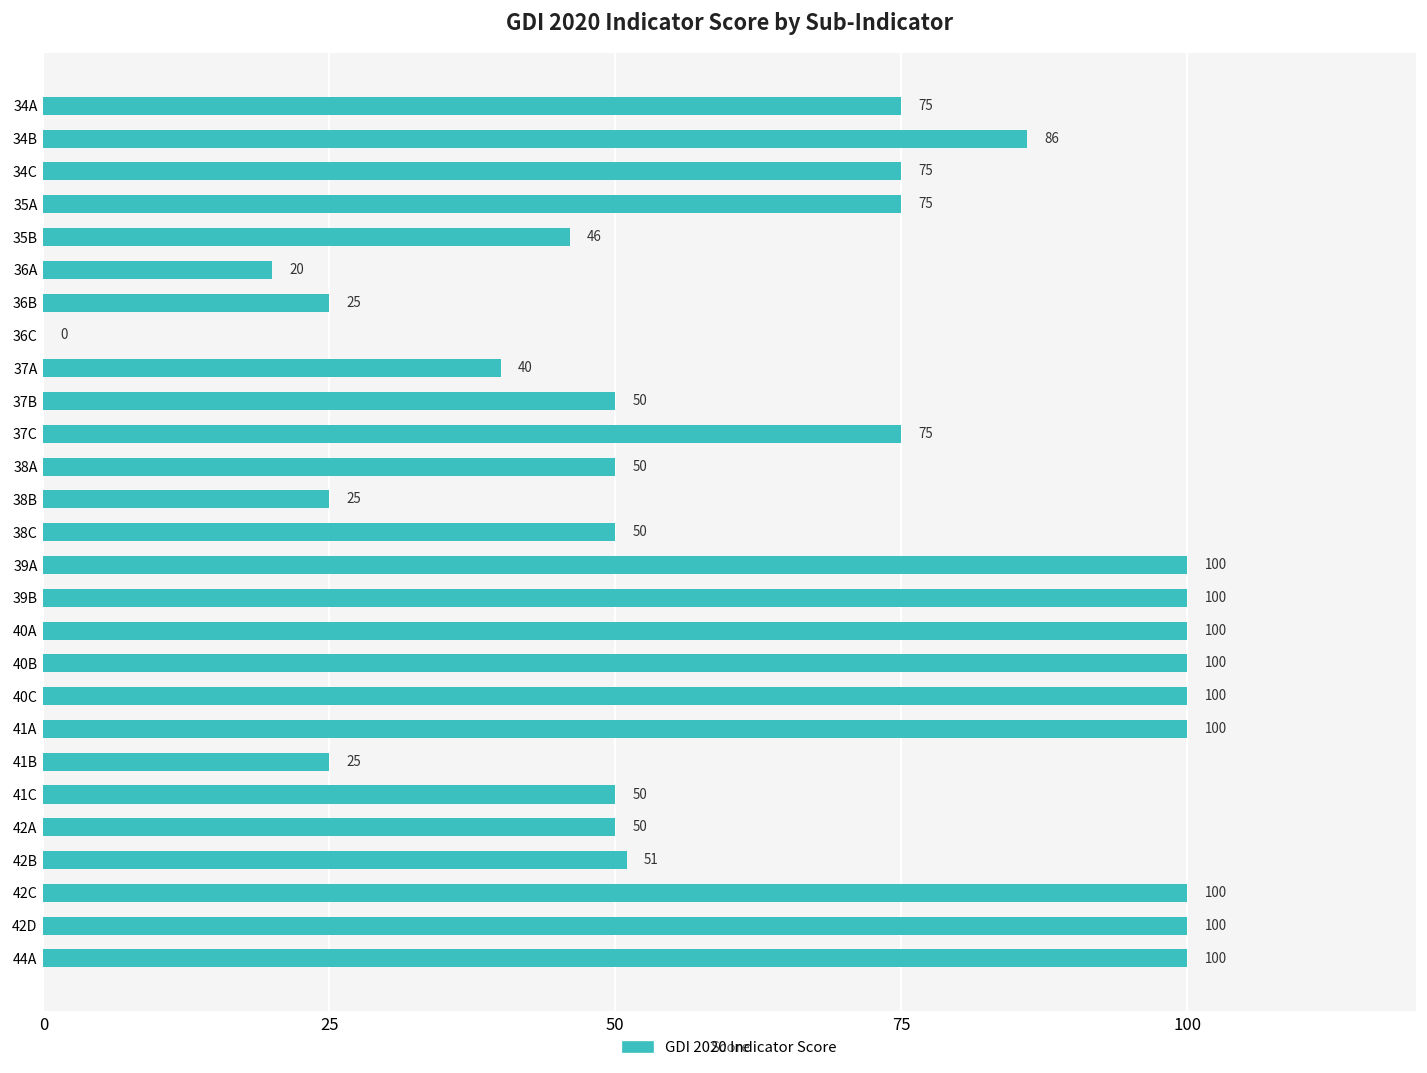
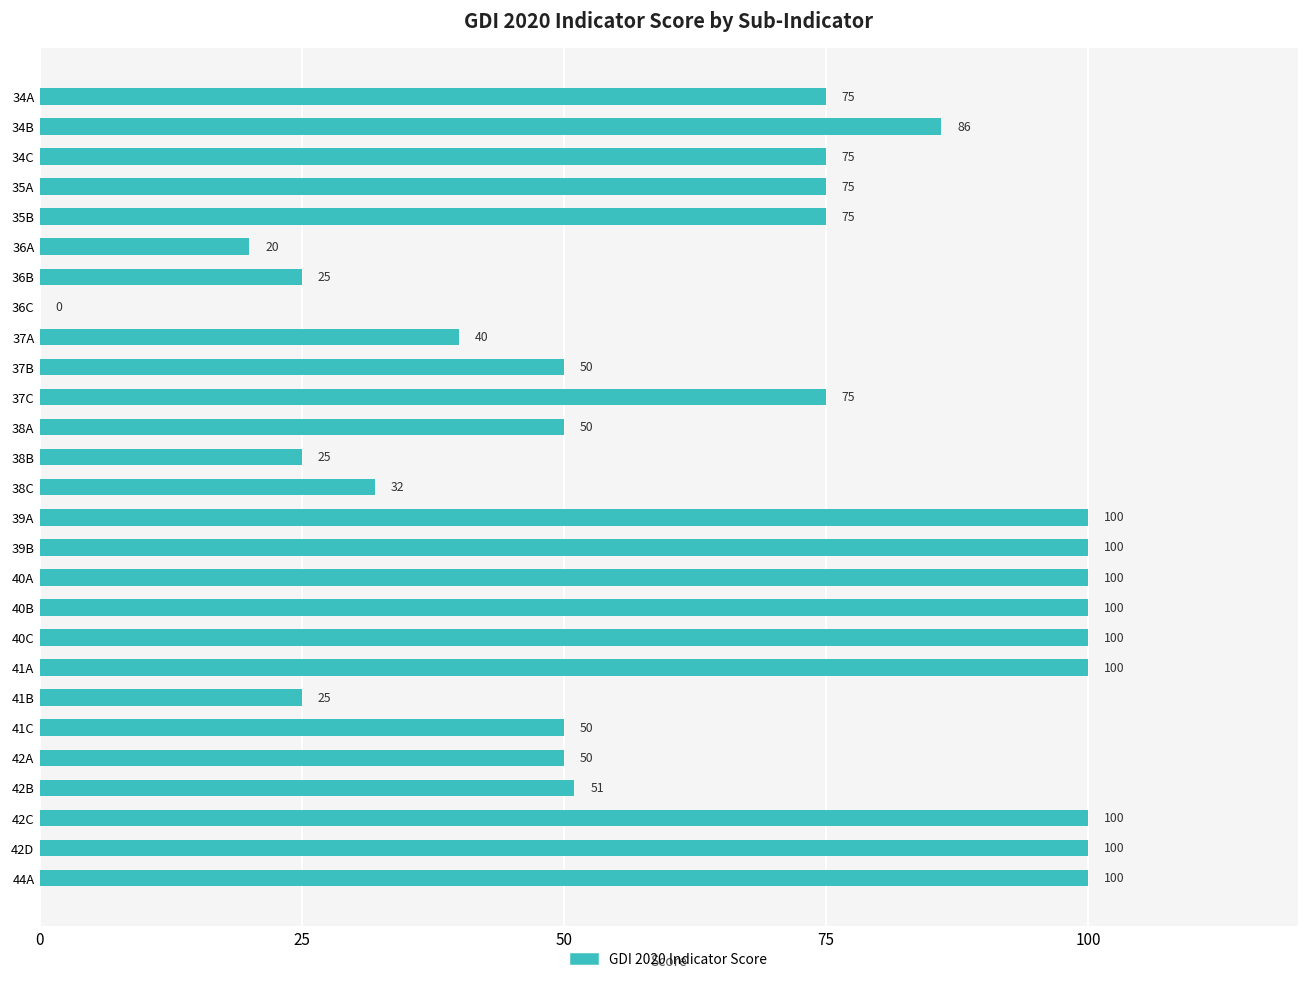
  {
    "34A": 75,
    "34B": 86,
    "34C": 75,
    "35A": 75,
-   "35B": 46,
+   "35B": 75,
    "36A": 20,
    "36B": 25,
    "36C": 0,
    "37A": 40,
    "37B": 50,
    "37C": 75,
    "38A": 50,
    "38B": 25,
-   "38C": 50,
+   "38C": 32,
    "39A": 100,
    "39B": 100,
    "40A": 100,
    "40B": 100,
    "40C": 100,
    "41A": 100,
    "41B": 25,
    "41C": 50,
    "42A": 50,
    "42B": 51,
    "42C": 100,
    "42D": 100,
    "44A": 100
  }
